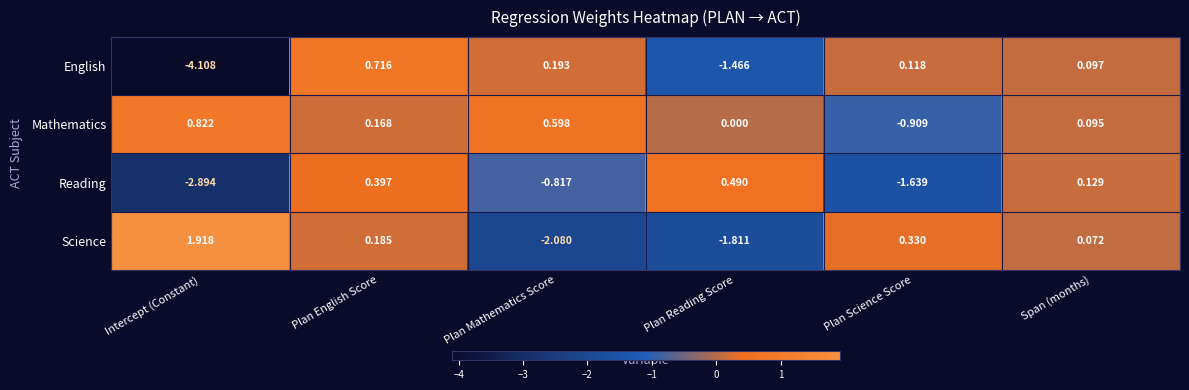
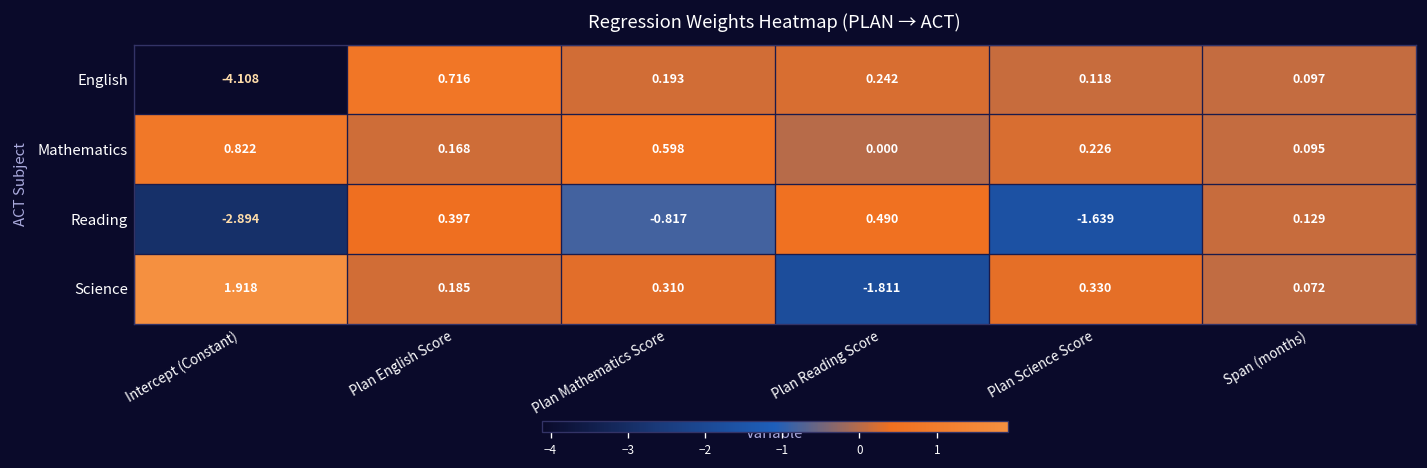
  {
    "English": {
      "Intercept (Constant)": -4.108,
      "Plan English Score": 0.716,
      "Plan Mathematics Score": 0.193,
-     "Plan Reading Score": -1.466,
+     "Plan Reading Score": 0.242,
      "Plan Science Score": 0.118,
      "Span (months)": 0.097
    },
    "Mathematics": {
      "Intercept (Constant)": 0.822,
      "Plan English Score": 0.168,
      "Plan Mathematics Score": 0.598,
      "Plan Reading Score": 0.000,
-     "Plan Science Score": -0.909,
+     "Plan Science Score": 0.226,
      "Span (months)": 0.095
    },
    "Reading": {
      "Intercept (Constant)": -2.894,
      "Plan English Score": 0.397,
      "Plan Mathematics Score": -0.817,
      "Plan Reading Score": 0.490,
      "Plan Science Score": -1.639,
      "Span (months)": 0.129
    },
    "Science": {
      "Intercept (Constant)": 1.918,
      "Plan English Score": 0.185,
-     "Plan Mathematics Score": -2.080,
+     "Plan Mathematics Score": 0.310,
      "Plan Reading Score": -1.811,
      "Plan Science Score": 0.330,
      "Span (months)": 0.072
    }
  }
